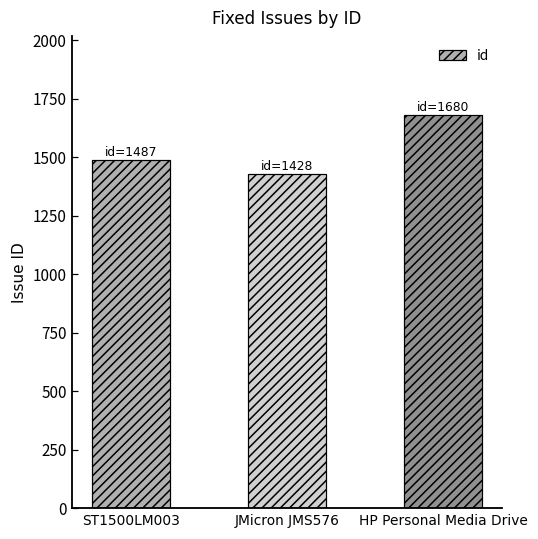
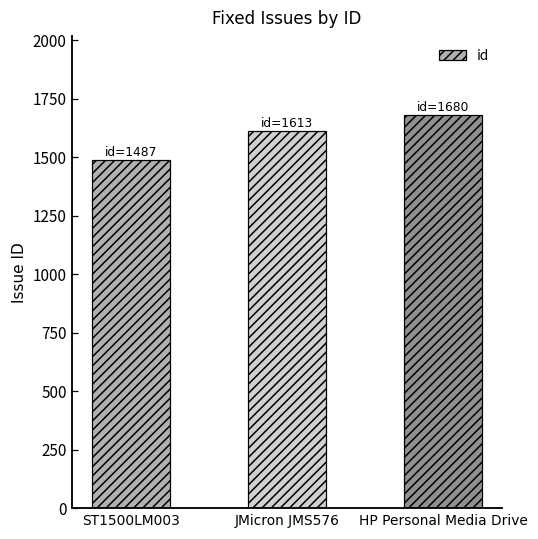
  {
    "ST1500LM003": 1487,
-   "JMicron JMS576": 1428,
+   "JMicron JMS576": 1613,
    "HP Personal Media Drive": 1680
  }
